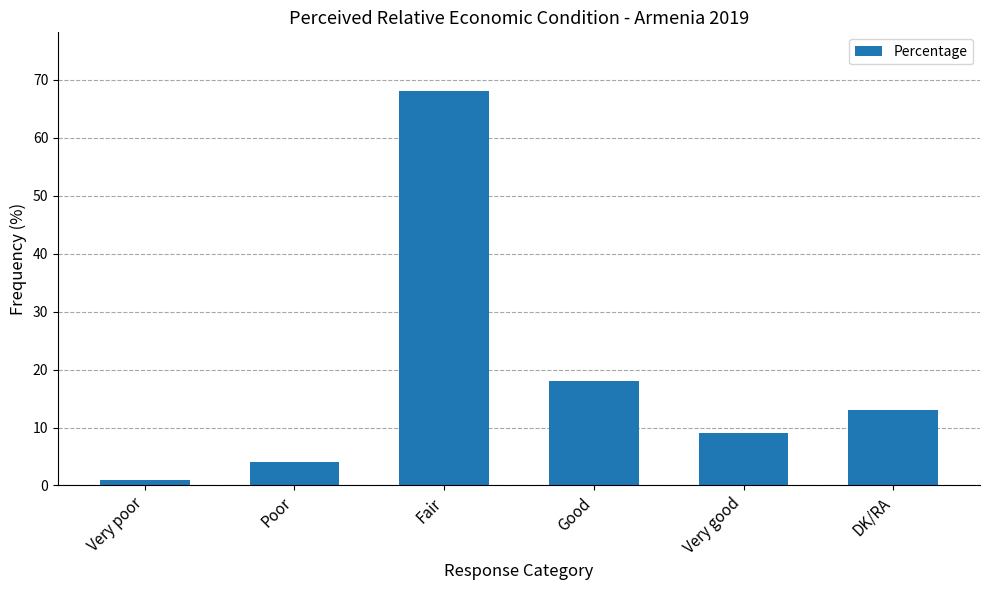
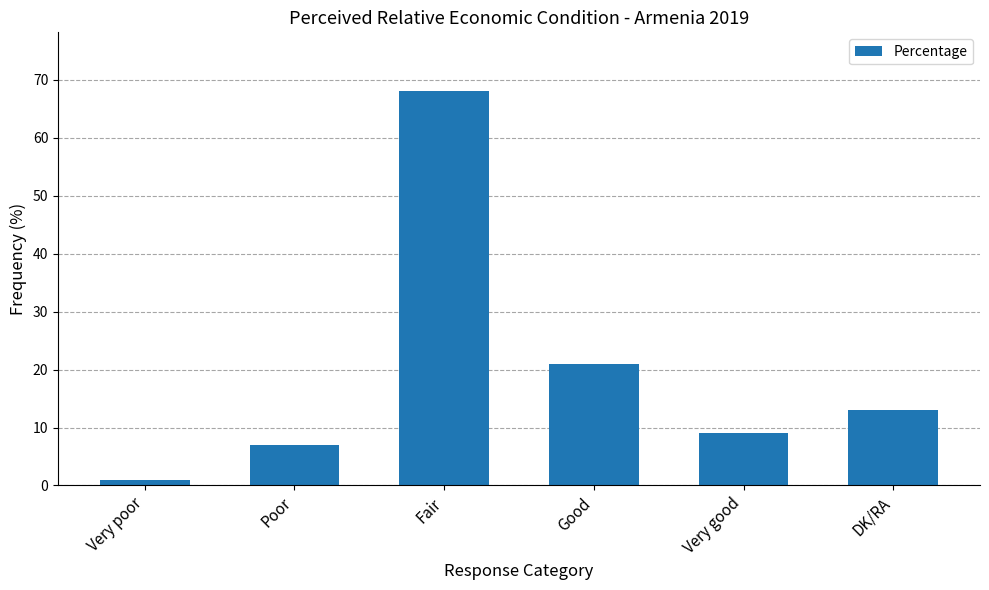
  {
    "Very poor": 1,
-   "Poor": 4,
+   "Poor": 7,
    "Fair": 68,
-   "Good": 18,
+   "Good": 21,
    "Very good": 9,
    "DK/RA": 13
  }
